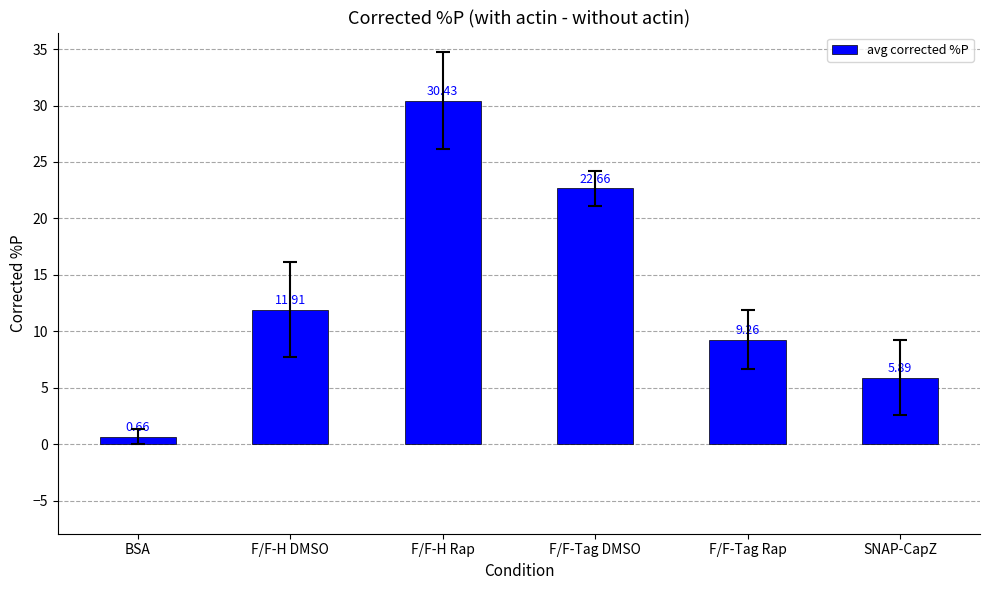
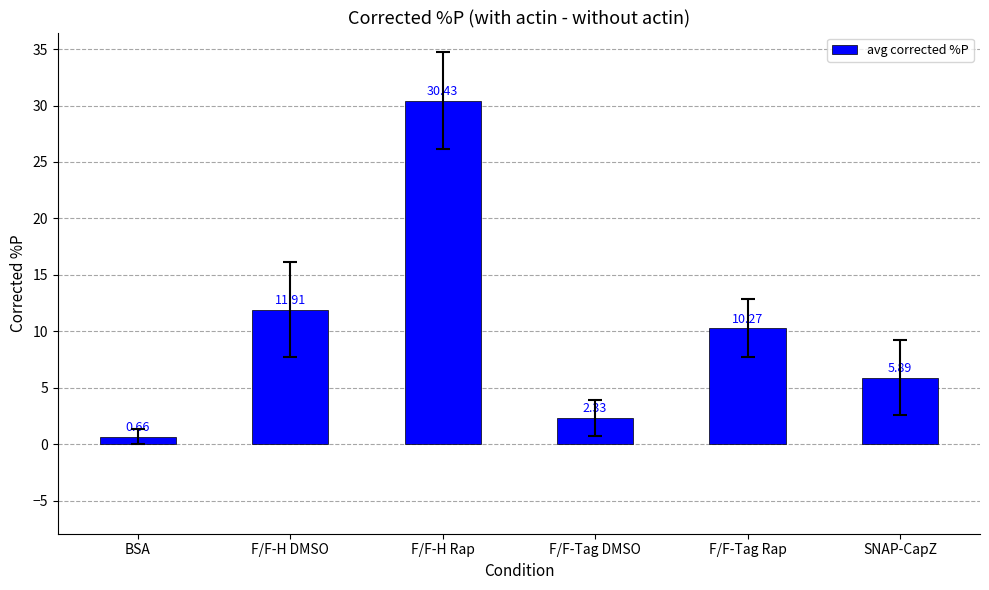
  {
    "avg corrected %P": {
      "F/F-H DMSO": 11.91,
      "F/F-H Rap": 30.43,
-     "F/F-Tag DMSO": 22.66,
-     "F/F-Tag Rap": 9.26,
+     "F/F-Tag DMSO": 2.33,
+     "F/F-Tag Rap": 10.27,
      "SNAP-CapZ": 5.89
    }
  }
